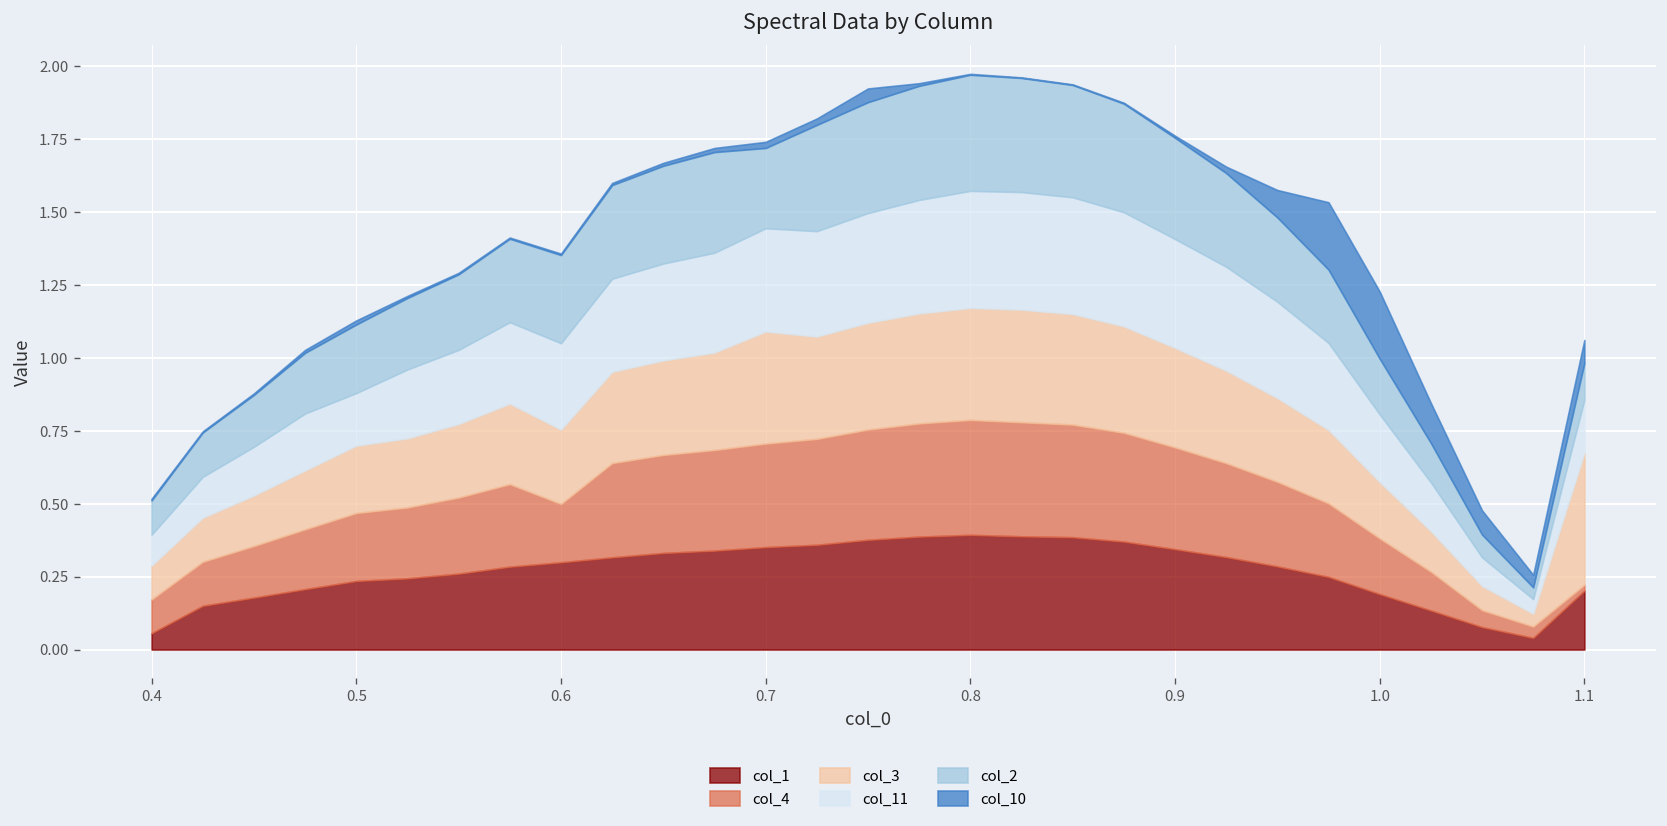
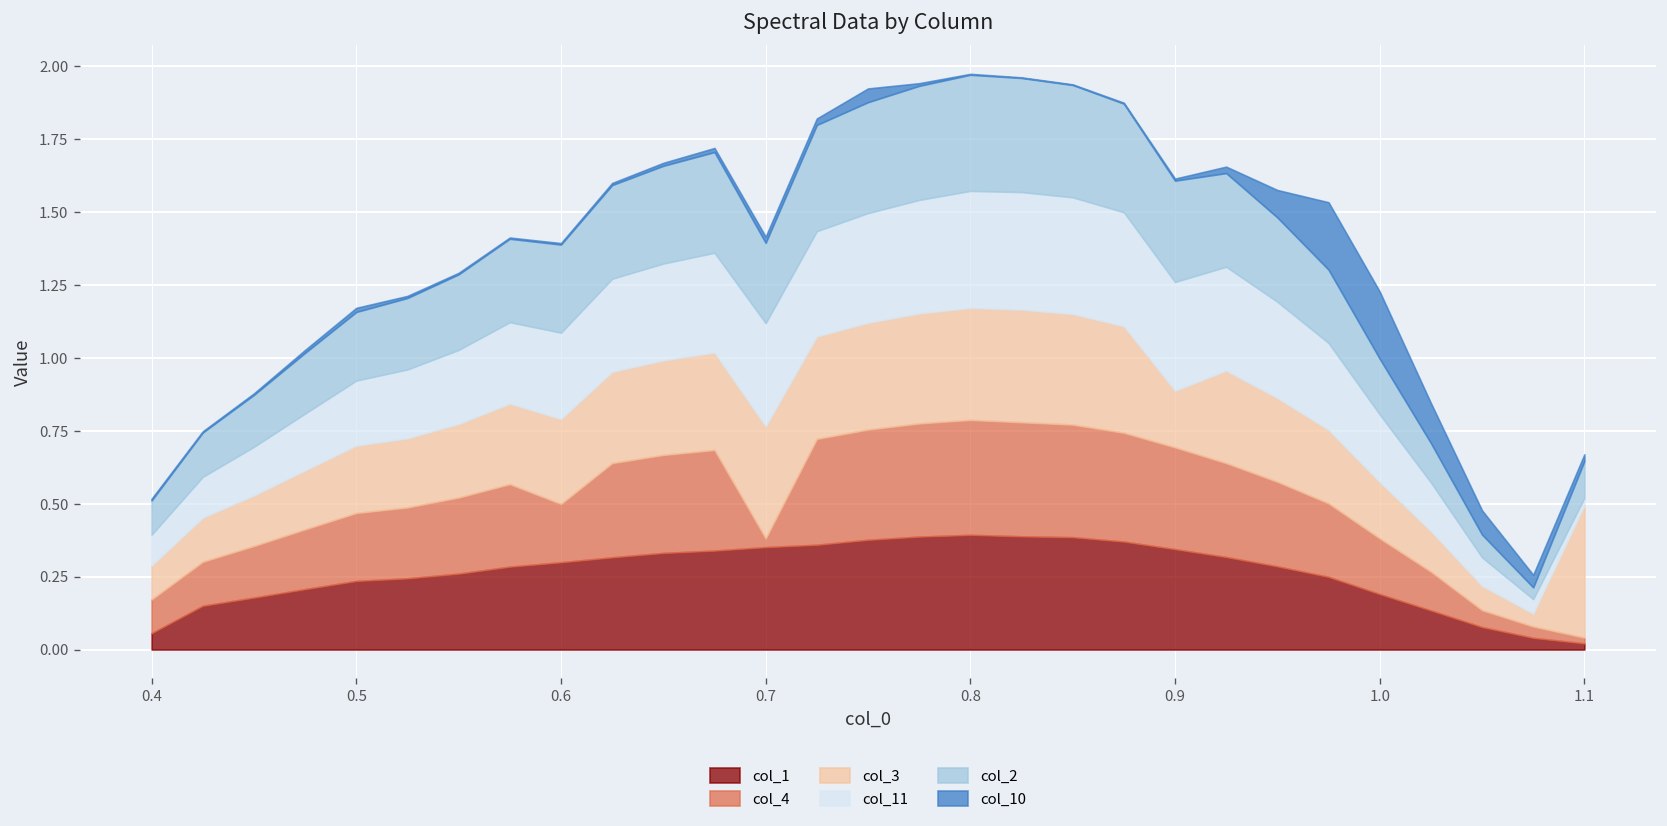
  {
    "col_1": {
      "0.4": 0.06,
      "0.5": 0.24,
      "0.6": 0.30,
      "0.7": 0.35,
      "0.8": 0.39,
      "0.9": 0.34,
      "1.0": 0.19,
-     "1.1": 0.20
+     "1.1": 0.02
    },
    "col_4": {
      "0.4": 0.12,
      "0.5": 0.23,
      "0.6": 0.20,
-     "0.7": 0.36,
+     "0.7": 0.03,
      "0.8": 0.39,
      "0.9": 0.35,
      "1.0": 0.19,
      "1.1": 0.02
    },
    "col_3": {
      "0.4": 0.12,
      "0.5": 0.23,
-     "0.6": 0.26,
+     "0.6": 0.29,
      "0.7": 0.38,
      "0.8": 0.38,
-     "0.9": 0.34,
+     "0.9": 0.19,
      "1.0": 0.19,
      "1.1": 0.45
    },
    "col_11": {
      "0.4": 0.11,
-     "0.5": 0.18,
+     "0.5": 0.22,
      "0.6": 0.30,
      "0.7": 0.35,
      "0.8": 0.40,
      "0.9": 0.37,
      "1.0": 0.23,
-     "1.1": 0.18
+     "1.1": 0.03
    },
    "col_2": {
      "0.5": 0.24,
      "0.7": 0.28,
      "1.0": 0.19,
      "1.1": 0.13
    },
    "col_10": {
      "0.5": 0.01,
      "0.7": 0.02,
      "1.0": 0.23,
-     "1.1": 0.08
+     "1.1": 0.02
    }
  }
